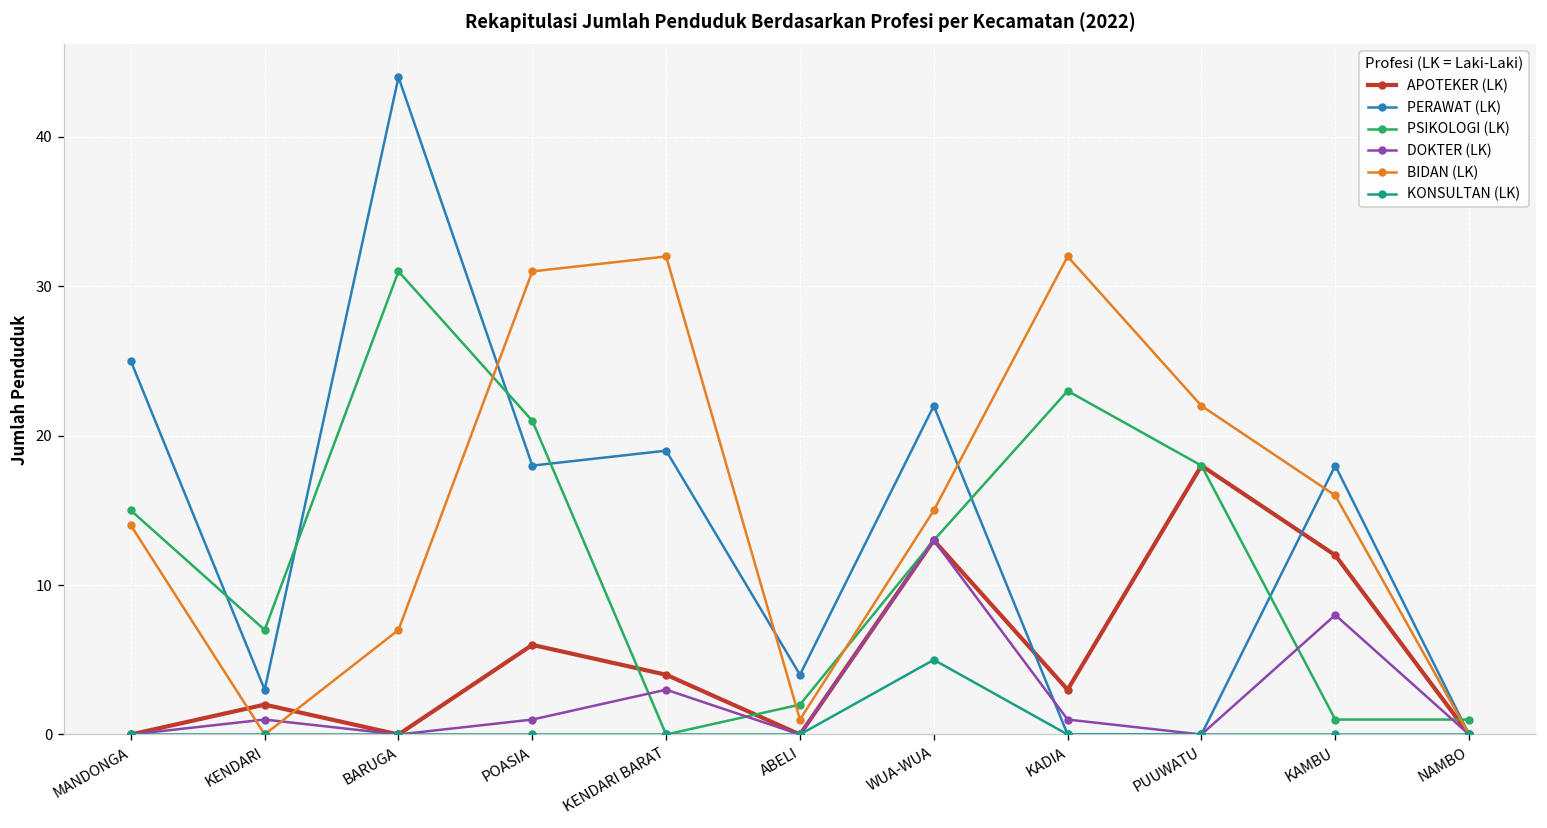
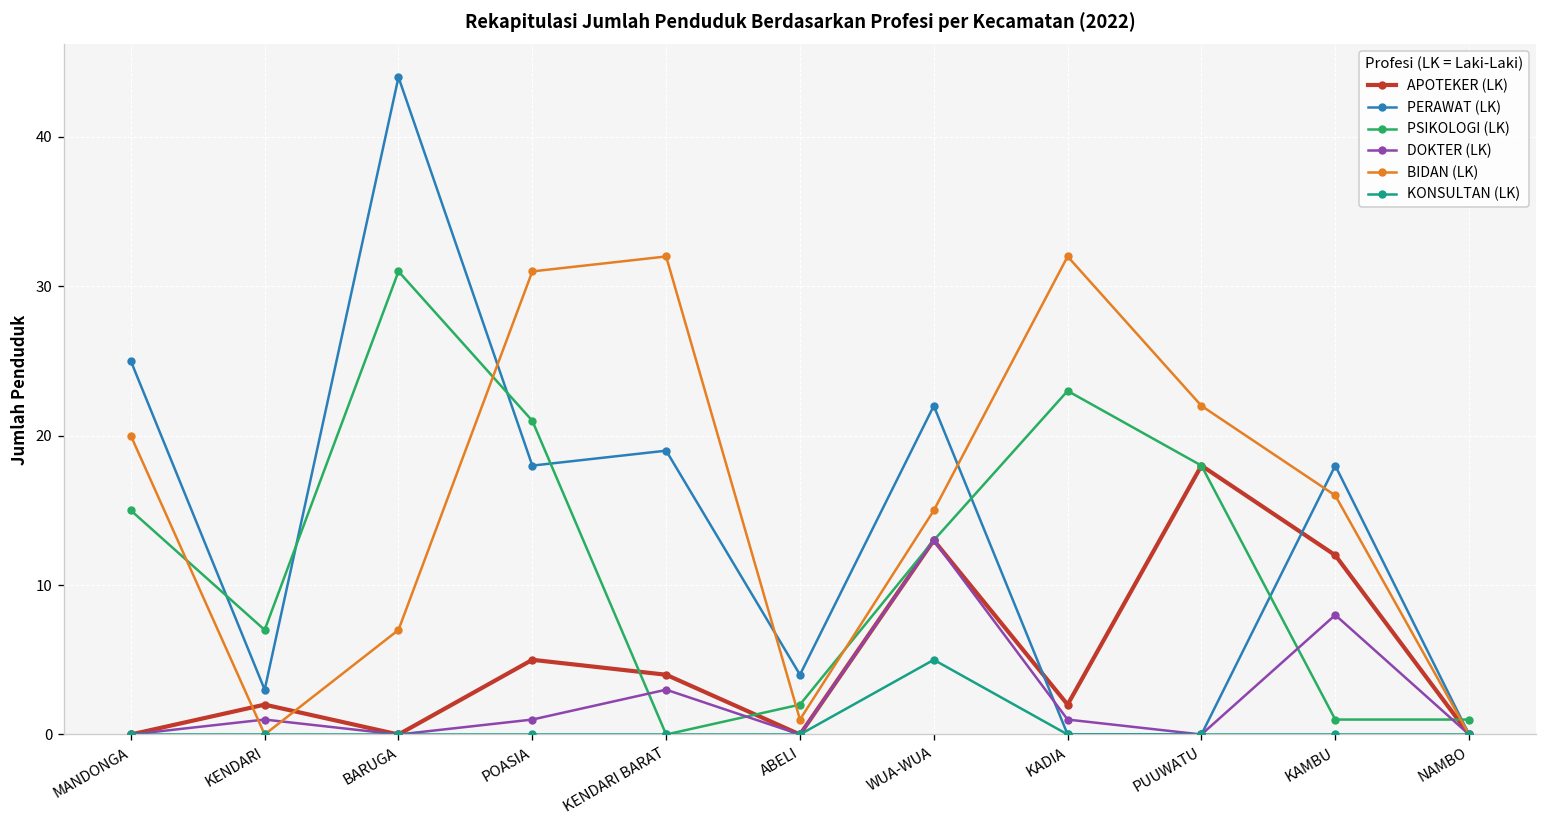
  {
    "APOTEKER (LK)": {
      "KENDARI": 2,
-     "POASIA": 6,
+     "POASIA": 5,
      "KENDARI BARAT": 4,
-     "KADIA": 3,
+     "KADIA": 2,
      "KAMBU": 12
    },
    "PERAWAT (LK)": {
      "MANDONGA": 25,
      "KENDARI": 3,
      "BARUGA": 44,
      "POASIA": 18,
      "KENDARI BARAT": 19,
      "ABELI": 4,
      "WUA-WUA": 22,
      "KAMBU": 18
    },
    "DOKTER (LK)": {
      "KENDARI": 1,
      "POASIA": 1,
      "KENDARI BARAT": 3,
      "KADIA": 1,
      "KAMBU": 8
    },
    "BIDAN (LK)": {
-     "MANDONGA": 14,
+     "MANDONGA": 20,
      "BARUGA": 7,
      "POASIA": 31,
      "KENDARI BARAT": 32,
      "ABELI": 1,
      "WUA-WUA": 15,
      "KADIA": 32,
      "PUUWATU": 22,
      "KAMBU": 16
    }
  }
